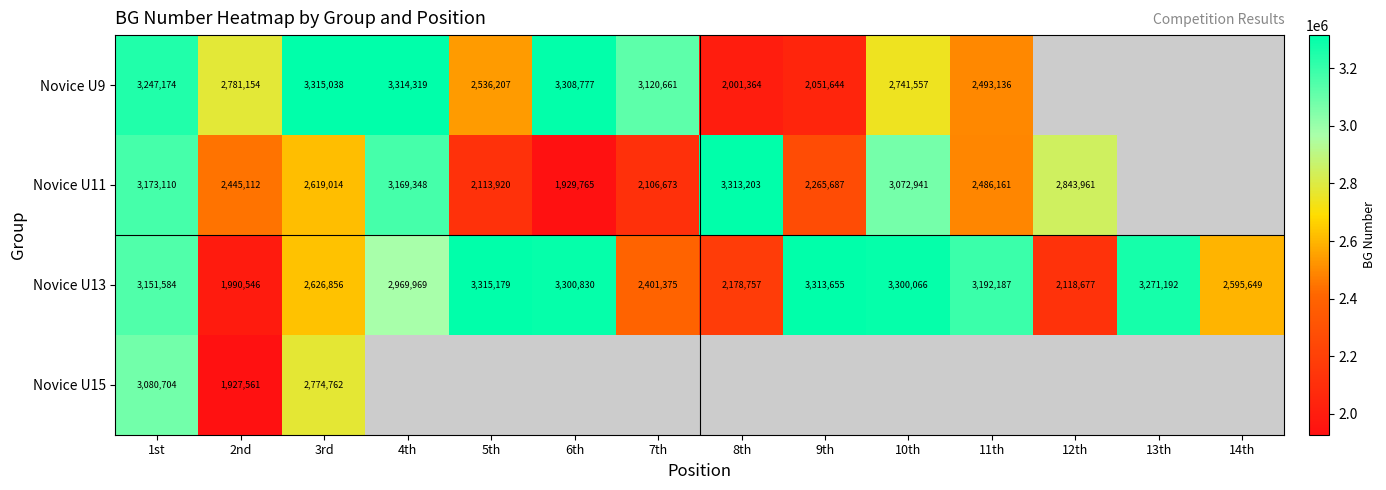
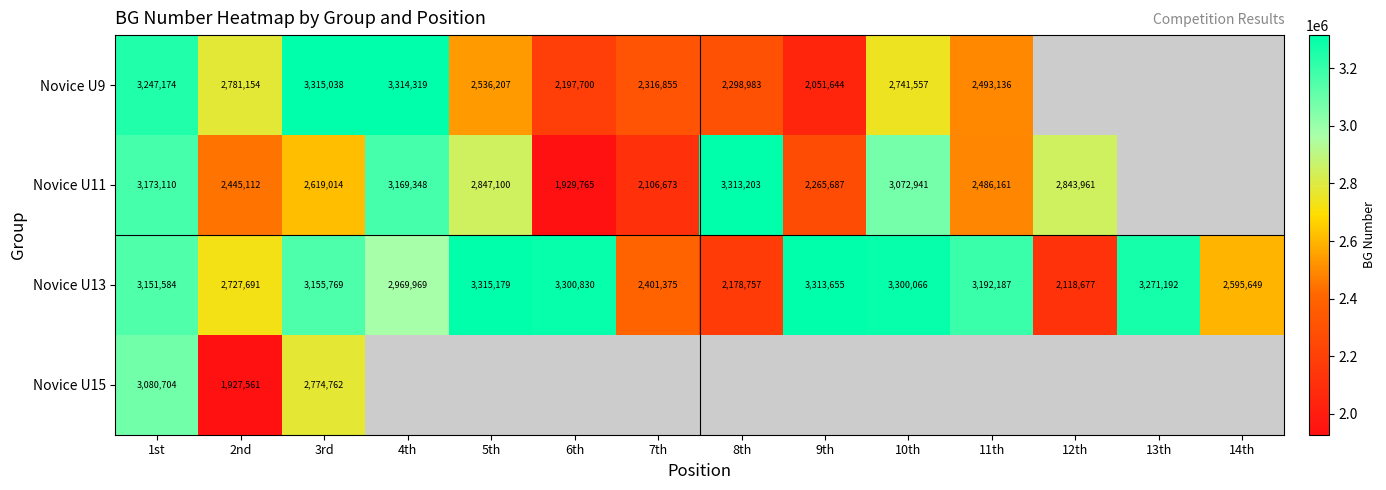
  {
    "Novice U9": {
      "1st": "3,247,174",
      "2nd": "2,781,154",
      "3rd": "3,315,038",
      "4th": "3,314,319",
      "5th": "2,536,207",
-     "6th": "3,308,777",
-     "7th": "3,120,661",
-     "8th": "2,001,364",
+     "6th": "2,197,700",
+     "7th": "2,316,855",
+     "8th": "2,298,983",
      "9th": "2,051,644",
      "10th": "2,741,557",
      "11th": "2,493,136"
    },
    "Novice U11": {
      "1st": "3,173,110",
      "2nd": "2,445,112",
      "3rd": "2,619,014",
      "4th": "3,169,348",
-     "5th": "2,113,920",
+     "5th": "2,847,100",
      "6th": "1,929,765",
      "7th": "2,106,673",
      "8th": "3,313,203",
      "9th": "2,265,687",
      "10th": "3,072,941",
      "11th": "2,486,161",
      "12th": "2,843,961"
    },
    "Novice U13": {
      "1st": "3,151,584",
-     "2nd": "1,990,546",
-     "3rd": "2,626,856",
+     "2nd": "2,727,691",
+     "3rd": "3,155,769",
      "4th": "2,969,969",
      "5th": "3,315,179",
      "6th": "3,300,830",
      "7th": "2,401,375",
      "8th": "2,178,757",
      "9th": "3,313,655",
      "10th": "3,300,066",
      "11th": "3,192,187",
      "12th": "2,118,677",
      "13th": "3,271,192",
      "14th": "2,595,649"
    },
    "Novice U15": {
      "1st": "3,080,704",
      "2nd": "1,927,561",
      "3rd": "2,774,762"
    }
  }
